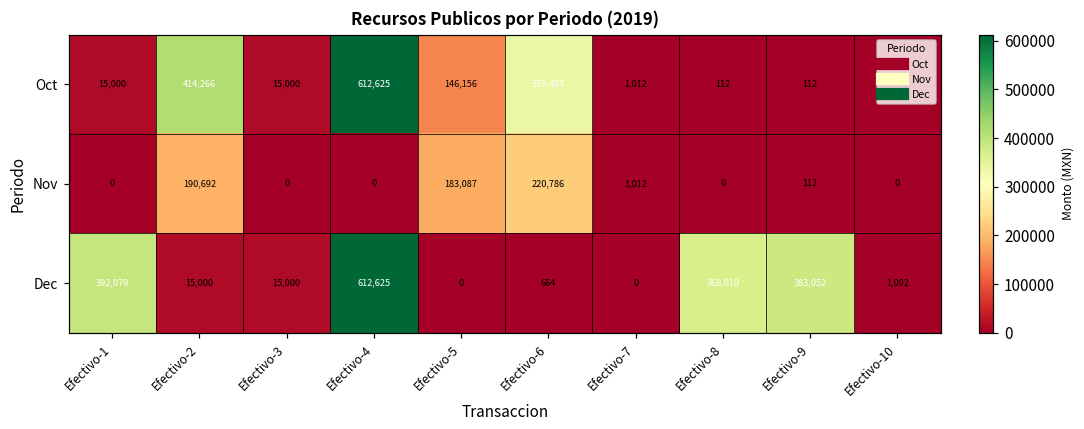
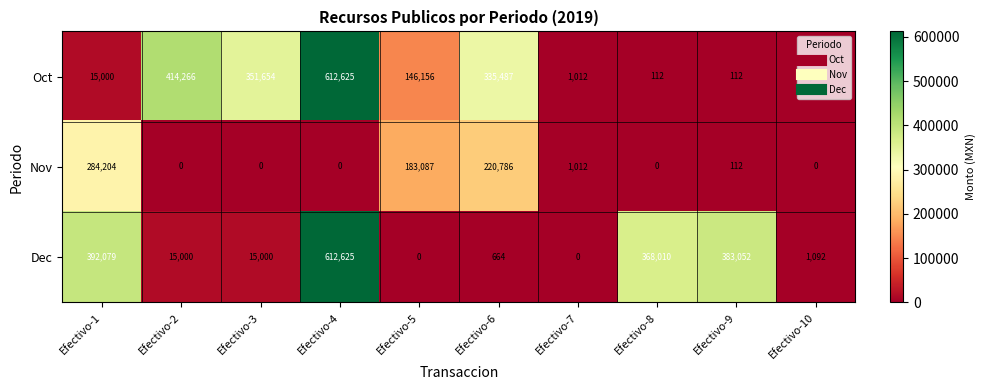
  {
    "Oct": {
      "Efectivo-1": "15,000",
      "Efectivo-2": "414,266",
-     "Efectivo-3": "15,000",
+     "Efectivo-3": "351,654",
      "Efectivo-4": "612,625",
      "Efectivo-5": "146,156",
      "Efectivo-6": "335,487",
      "Efectivo-7": "1,012",
      "Efectivo-8": "112",
      "Efectivo-9": "112"
    },
    "Nov": {
-     "Efectivo-1": "0",
-     "Efectivo-2": "190,692",
+     "Efectivo-1": "284,204",
+     "Efectivo-2": "0",
      "Efectivo-3": "0",
      "Efectivo-4": "0",
      "Efectivo-5": "183,087",
      "Efectivo-6": "220,786",
      "Efectivo-7": "1,012",
      "Efectivo-8": "0",
      "Efectivo-9": "112",
      "Efectivo-10": "0"
    },
    "Dec": {
      "Efectivo-1": "392,079",
      "Efectivo-2": "15,000",
      "Efectivo-3": "15,000",
      "Efectivo-4": "612,625",
      "Efectivo-5": "0",
      "Efectivo-6": "664",
      "Efectivo-7": "0",
      "Efectivo-8": "368,010",
      "Efectivo-9": "383,052",
      "Efectivo-10": "1,092"
    }
  }
